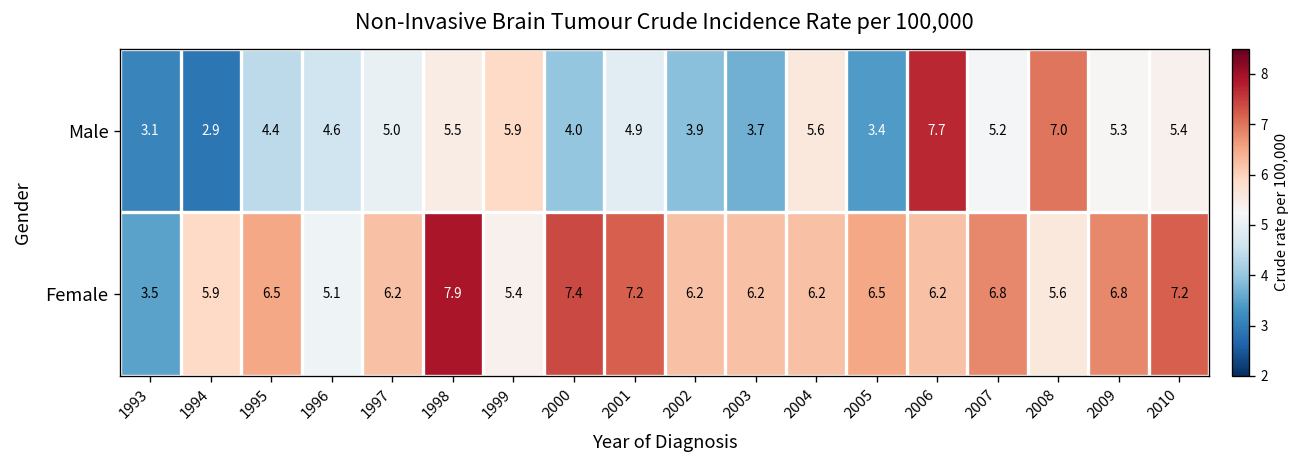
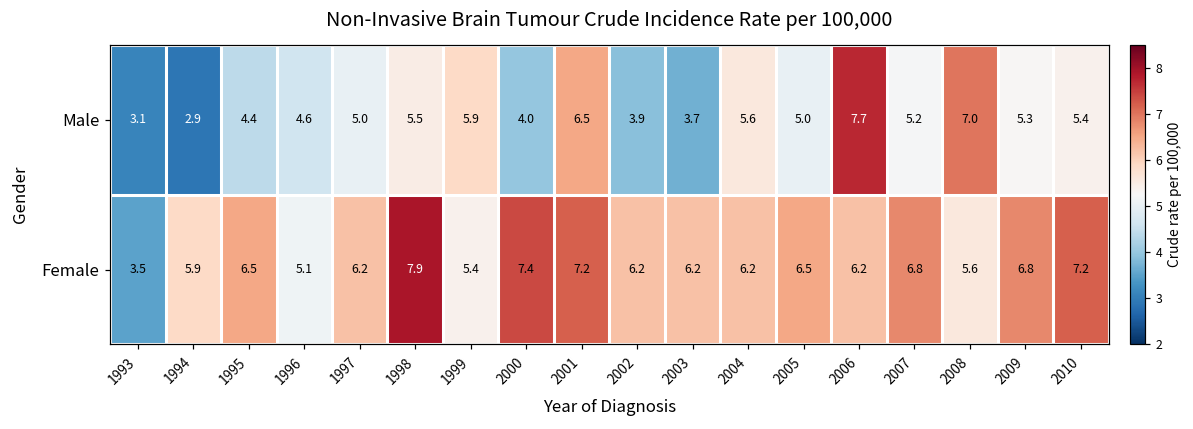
  {
    "Male": {
      "1993": 3.1,
      "1994": 2.9,
      "1995": 4.4,
      "1996": 4.6,
      "1997": 5.0,
      "1998": 5.5,
      "1999": 5.9,
      "2000": 4.0,
-     "2001": 4.9,
+     "2001": 6.5,
      "2002": 3.9,
      "2003": 3.7,
      "2004": 5.6,
-     "2005": 3.4,
+     "2005": 5.0,
      "2006": 7.7,
      "2007": 5.2,
      "2008": 7.0,
      "2009": 5.3,
      "2010": 5.4
    },
    "Female": {
      "1993": 3.5,
      "1994": 5.9,
      "1995": 6.5,
      "1996": 5.1,
      "1997": 6.2,
      "1998": 7.9,
      "1999": 5.4,
      "2000": 7.4,
      "2001": 7.2,
      "2002": 6.2,
      "2003": 6.2,
      "2004": 6.2,
      "2005": 6.5,
      "2006": 6.2,
      "2007": 6.8,
      "2008": 5.6,
      "2009": 6.8,
      "2010": 7.2
    }
  }
